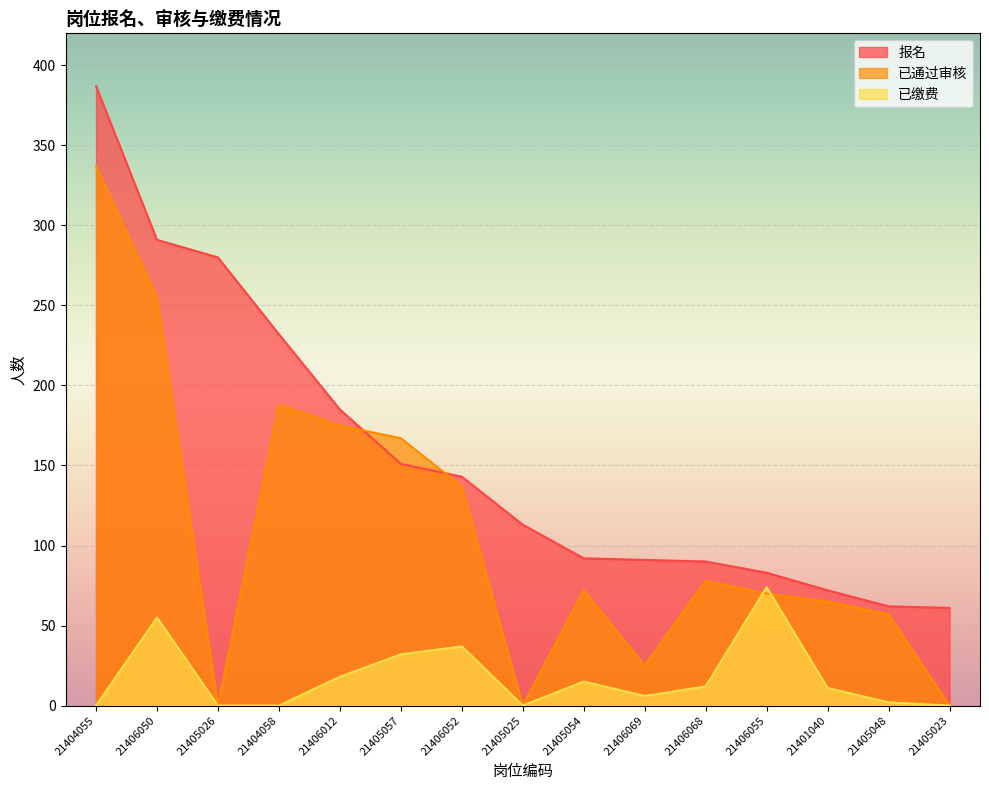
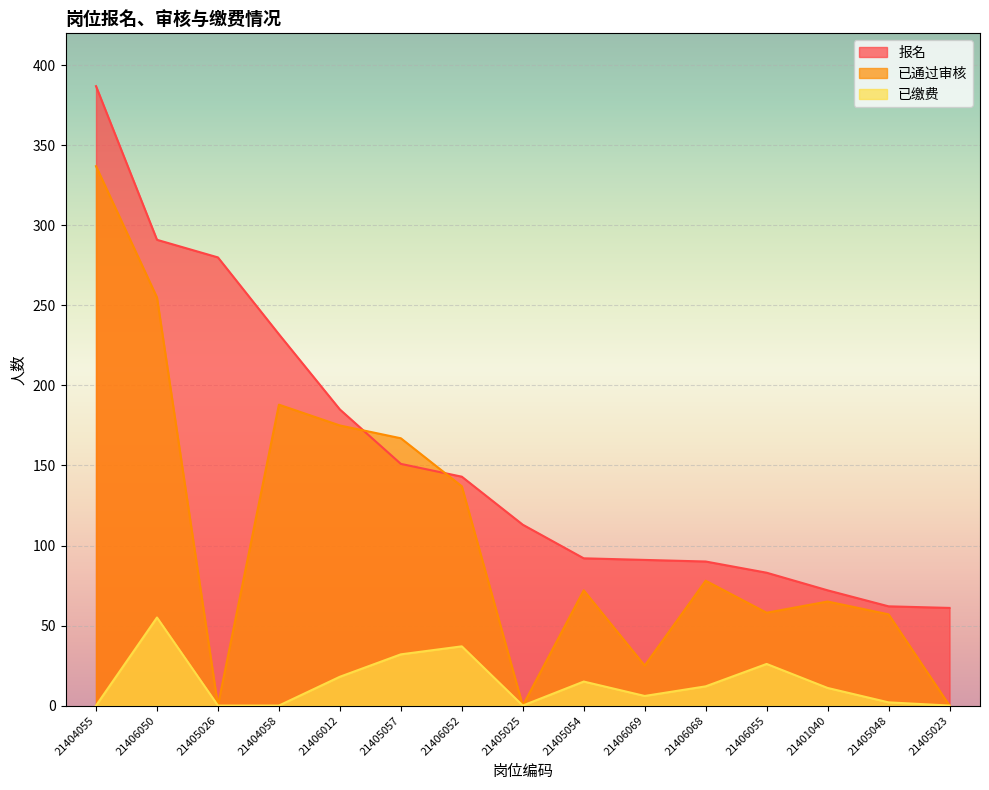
  {
    "报名": {
      "21404055": 387,
      "21406050": 291,
      "21405026": 280,
      "21404058": 232,
      "21406012": 185,
      "21405057": 151,
      "21406052": 143,
      "21405025": 113,
      "21405054": 92,
      "21406069": 91,
      "21406068": 90,
      "21406055": 83,
      "21401040": 72,
      "21405048": 62,
      "21405023": 61
    },
    "已通过审核": {
      "21404055": 337,
      "21406050": 255,
      "21404058": 188,
      "21406012": 175,
      "21405057": 167,
      "21406052": 137,
      "21405054": 72,
      "21406069": 25,
      "21406068": 78,
-     "21406055": 70,
+     "21406055": 58,
      "21401040": 65,
      "21405048": 57
    },
    "已缴费": {
      "21404055": 0,
      "21406050": 55,
      "21404058": 0,
      "21406012": 18,
      "21405057": 32,
      "21406052": 37,
      "21405054": 15,
      "21406069": 6,
      "21406068": 12,
-     "21406055": 74,
+     "21406055": 26,
      "21401040": 11,
      "21405048": 2
    }
  }
